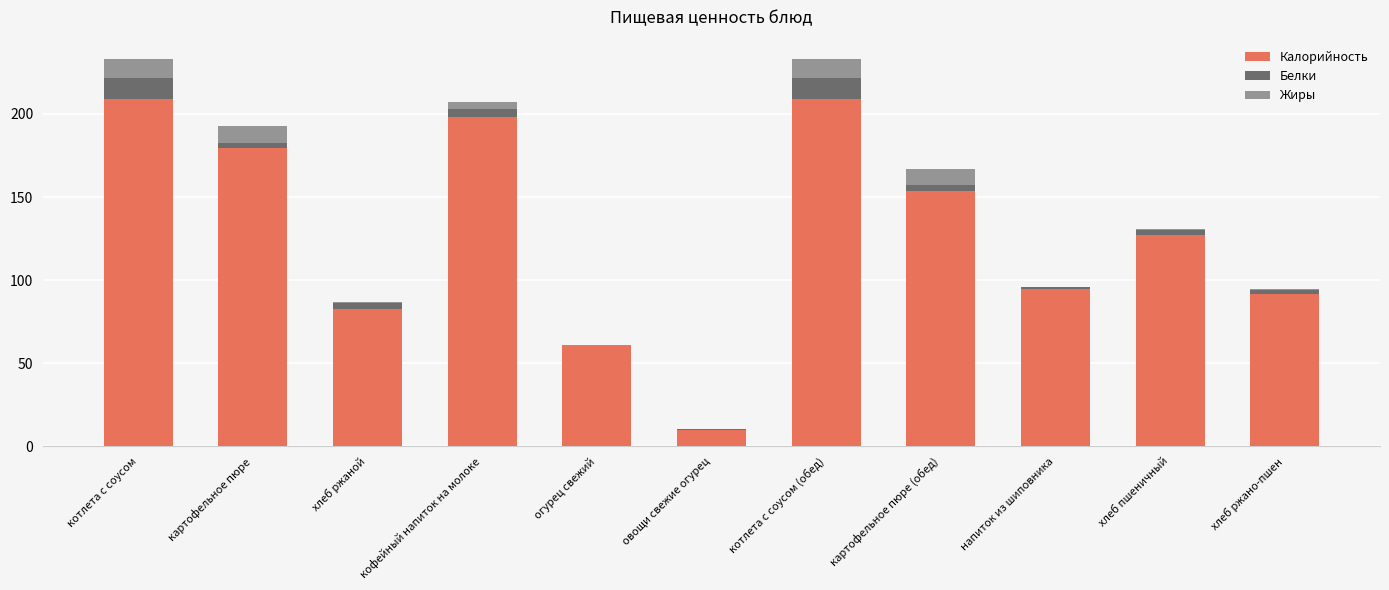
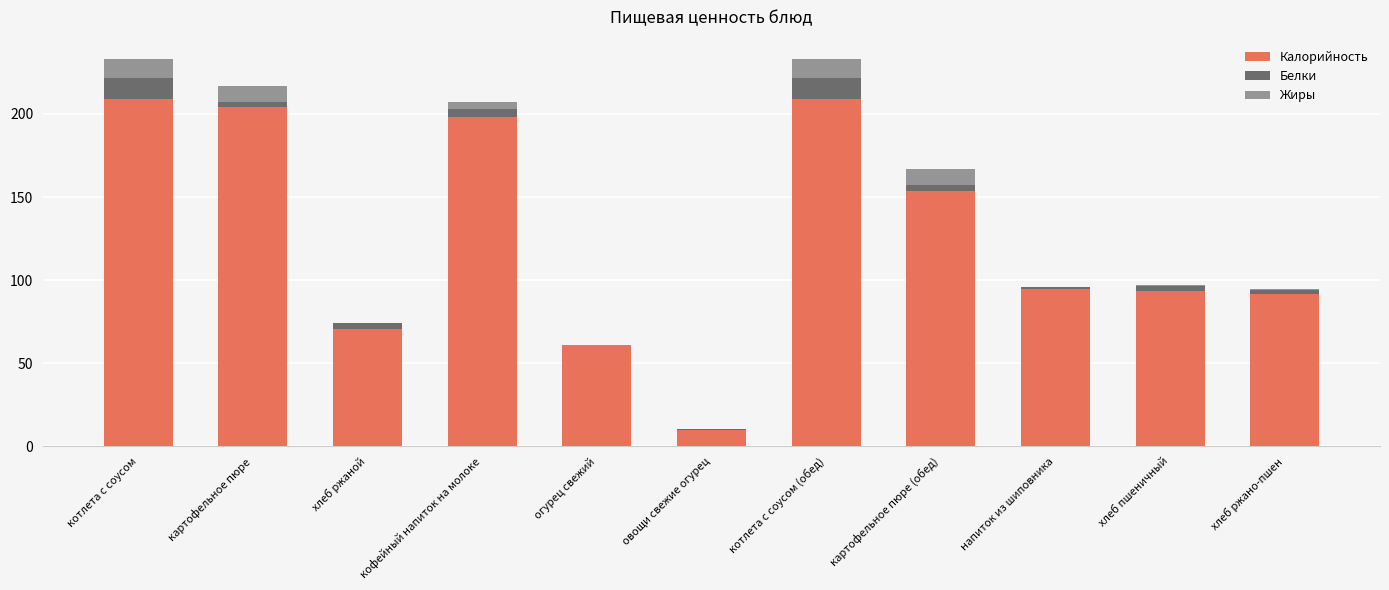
  {
    "Калорийность": {
      "котлета с соусом": 209,
-     "картофельное пюре": 179,
-     "хлеб ржаной": 83,
+     "картофельное пюре": 204,
+     "хлеб ржаной": 71,
      "кофейный напиток на молоке": 198,
      "огурец свежий": 60,
      "овощи свежие огурец": 10,
      "котлета с соусом (обед)": 209,
      "картофельное пюре (обед)": 154,
      "напиток из шиповника": 95,
-     "хлеб пшеничный": 127,
+     "хлеб пшеничный": 94,
      "хлеб ржано-пшен": 92
    }
  }
